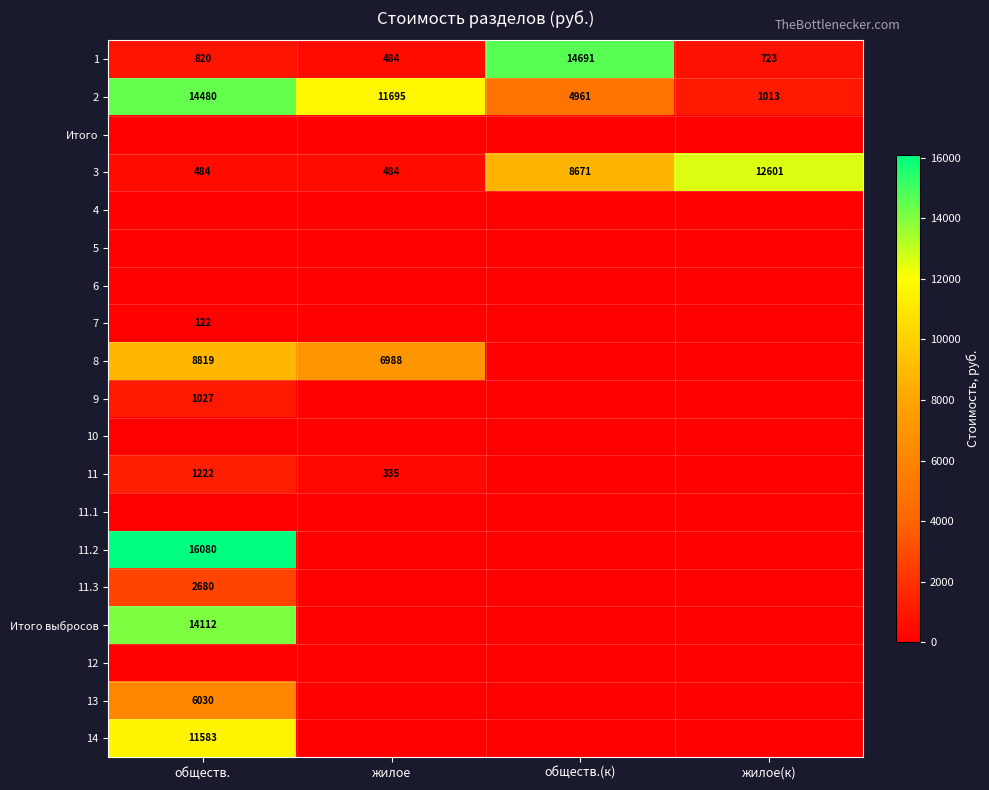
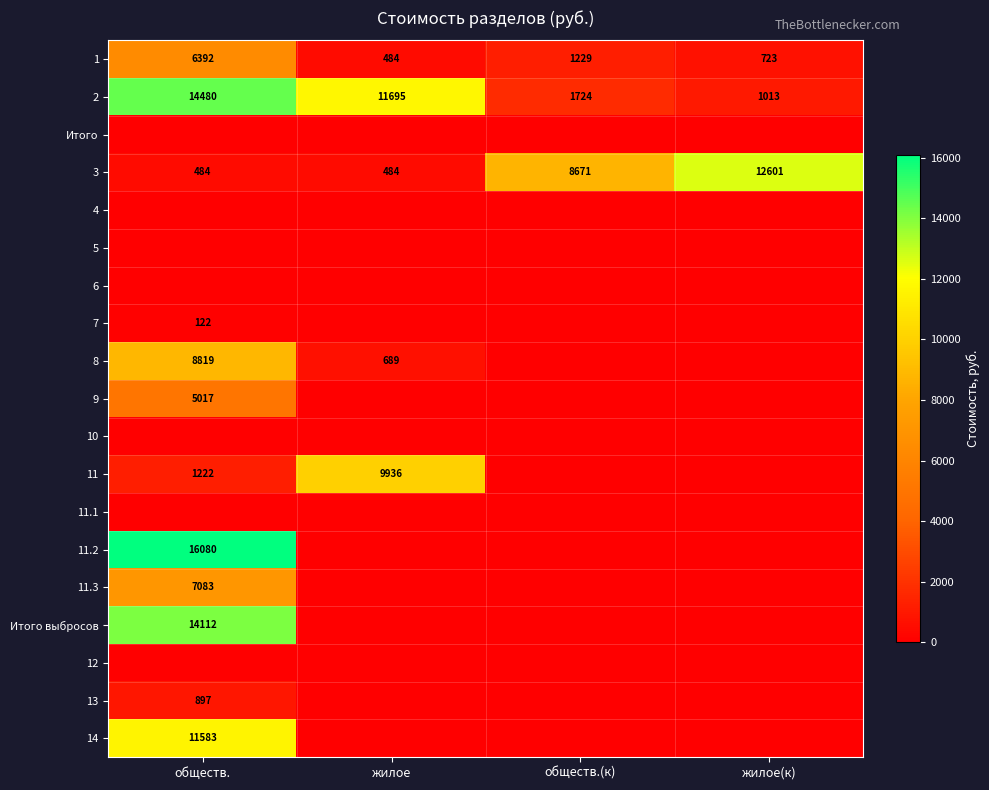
  {
    "1": {
-     "обществ.": 820,
+     "обществ.": 6392,
      "жилое": 484,
-     "обществ.(к)": 14691,
+     "обществ.(к)": 1229,
      "жилое(к)": 723
    },
    "2": {
      "обществ.": 14480,
      "жилое": 11695,
-     "обществ.(к)": 4961,
+     "обществ.(к)": 1724,
      "жилое(к)": 1013
    },
    "3": {
      "обществ.": 484,
      "жилое": 484,
      "обществ.(к)": 8671,
      "жилое(к)": 12601
    },
    "7": {
      "обществ.": 122
    },
    "8": {
      "обществ.": 8819,
-     "жилое": 6988
+     "жилое": 689
    },
    "9": {
-     "обществ.": 1027
+     "обществ.": 5017
    },
    "11": {
      "обществ.": 1222,
-     "жилое": 335
+     "жилое": 9936
    },
    "11.2": {
      "обществ.": 16080
    },
    "11.3": {
-     "обществ.": 2680
+     "обществ.": 7083
    },
    "Итого выбросов": {
      "обществ.": 14112
    },
    "13": {
-     "обществ.": 6030
+     "обществ.": 897
    },
    "14": {
      "обществ.": 11583
    }
  }
